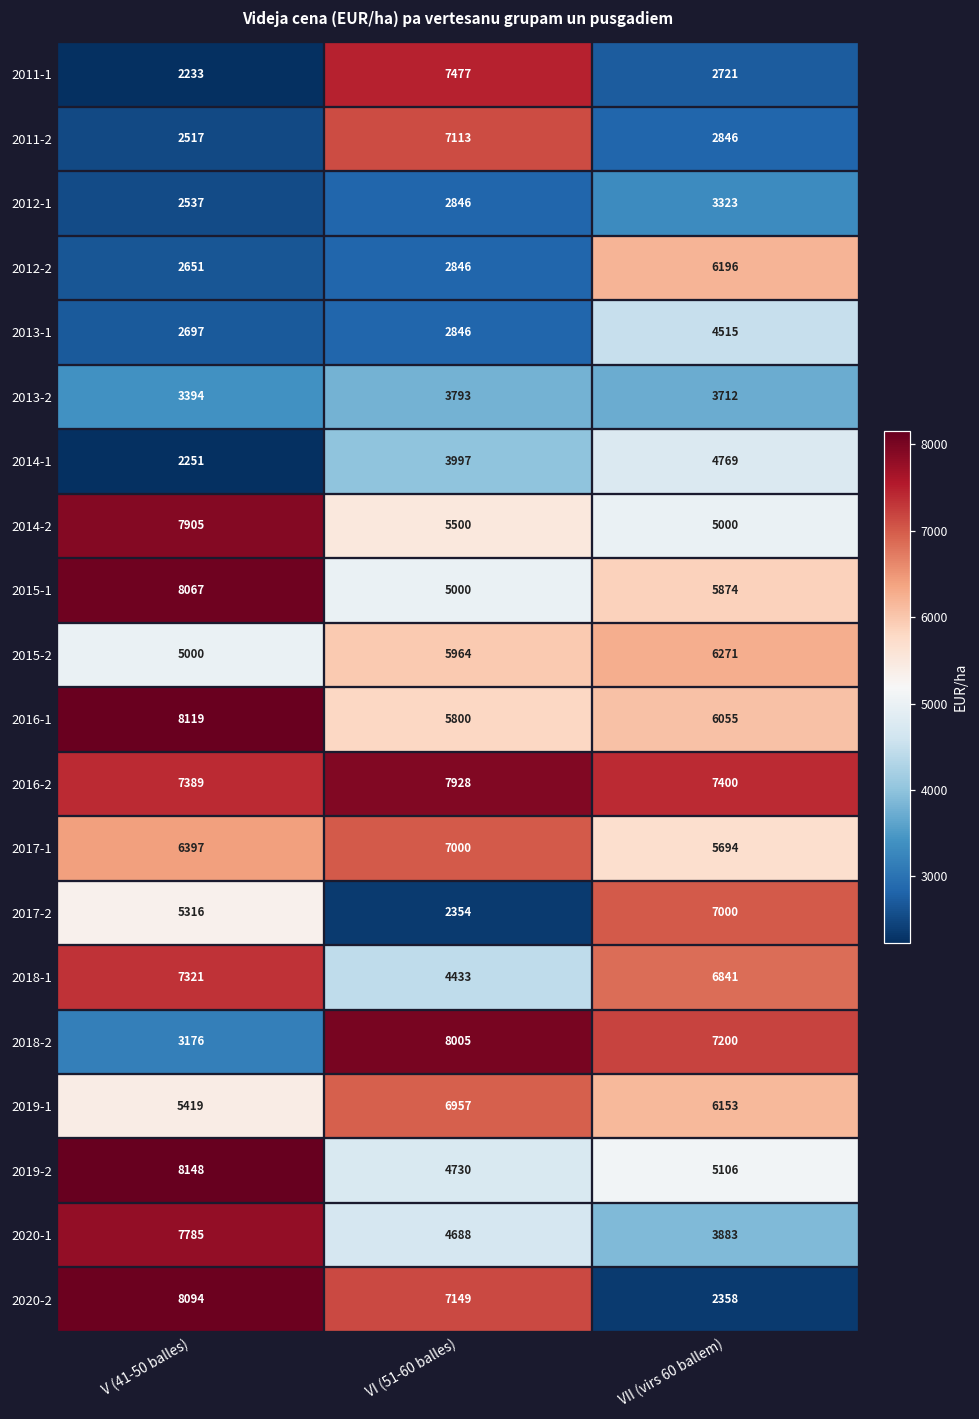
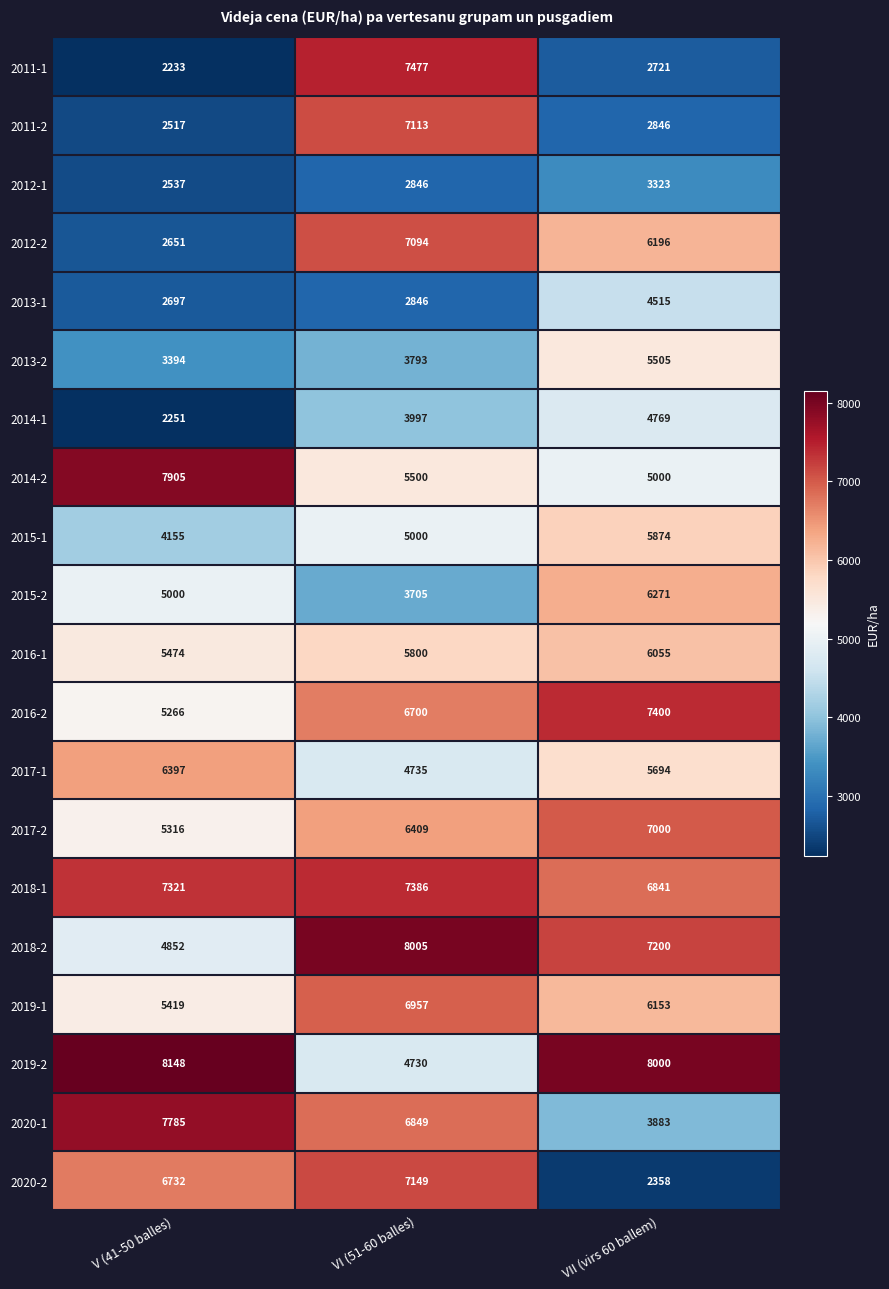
  {
    "2011-1": {
      "V (41-50 balles)": 2233,
      "VI (51-60 balles)": 7477,
      "VII (virs 60 ballem)": 2721
    },
    "2011-2": {
      "V (41-50 balles)": 2517,
      "VI (51-60 balles)": 7113,
      "VII (virs 60 ballem)": 2846
    },
    "2012-1": {
      "V (41-50 balles)": 2537,
      "VI (51-60 balles)": 2846,
      "VII (virs 60 ballem)": 3323
    },
    "2012-2": {
      "V (41-50 balles)": 2651,
-     "VI (51-60 balles)": 2846,
+     "VI (51-60 balles)": 7094,
      "VII (virs 60 ballem)": 6196
    },
    "2013-1": {
      "V (41-50 balles)": 2697,
      "VI (51-60 balles)": 2846,
      "VII (virs 60 ballem)": 4515
    },
    "2013-2": {
      "V (41-50 balles)": 3394,
      "VI (51-60 balles)": 3793,
-     "VII (virs 60 ballem)": 3712
+     "VII (virs 60 ballem)": 5505
    },
    "2014-1": {
      "V (41-50 balles)": 2251,
      "VI (51-60 balles)": 3997,
      "VII (virs 60 ballem)": 4769
    },
    "2014-2": {
      "V (41-50 balles)": 7905,
      "VI (51-60 balles)": 5500,
      "VII (virs 60 ballem)": 5000
    },
    "2015-1": {
-     "V (41-50 balles)": 8067,
+     "V (41-50 balles)": 4155,
      "VI (51-60 balles)": 5000,
      "VII (virs 60 ballem)": 5874
    },
    "2015-2": {
      "V (41-50 balles)": 5000,
-     "VI (51-60 balles)": 5964,
+     "VI (51-60 balles)": 3705,
      "VII (virs 60 ballem)": 6271
    },
    "2016-1": {
-     "V (41-50 balles)": 8119,
+     "V (41-50 balles)": 5474,
      "VI (51-60 balles)": 5800,
      "VII (virs 60 ballem)": 6055
    },
    "2016-2": {
-     "V (41-50 balles)": 7389,
-     "VI (51-60 balles)": 7928,
+     "V (41-50 balles)": 5266,
+     "VI (51-60 balles)": 6700,
      "VII (virs 60 ballem)": 7400
    },
    "2017-1": {
      "V (41-50 balles)": 6397,
-     "VI (51-60 balles)": 7000,
+     "VI (51-60 balles)": 4735,
      "VII (virs 60 ballem)": 5694
    },
    "2017-2": {
      "V (41-50 balles)": 5316,
-     "VI (51-60 balles)": 2354,
+     "VI (51-60 balles)": 6409,
      "VII (virs 60 ballem)": 7000
    },
    "2018-1": {
      "V (41-50 balles)": 7321,
-     "VI (51-60 balles)": 4433,
+     "VI (51-60 balles)": 7386,
      "VII (virs 60 ballem)": 6841
    },
    "2018-2": {
-     "V (41-50 balles)": 3176,
+     "V (41-50 balles)": 4852,
      "VI (51-60 balles)": 8005,
      "VII (virs 60 ballem)": 7200
    },
    "2019-1": {
      "V (41-50 balles)": 5419,
      "VI (51-60 balles)": 6957,
      "VII (virs 60 ballem)": 6153
    },
    "2019-2": {
      "V (41-50 balles)": 8148,
      "VI (51-60 balles)": 4730,
-     "VII (virs 60 ballem)": 5106
+     "VII (virs 60 ballem)": 8000
    },
    "2020-1": {
      "V (41-50 balles)": 7785,
-     "VI (51-60 balles)": 4688,
+     "VI (51-60 balles)": 6849,
      "VII (virs 60 ballem)": 3883
    },
    "2020-2": {
-     "V (41-50 balles)": 8094,
+     "V (41-50 balles)": 6732,
      "VI (51-60 balles)": 7149,
      "VII (virs 60 ballem)": 2358
    }
  }
